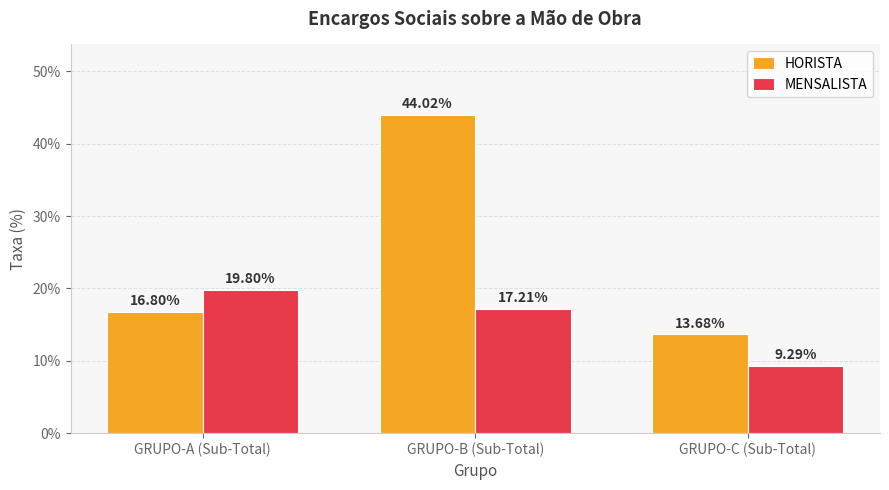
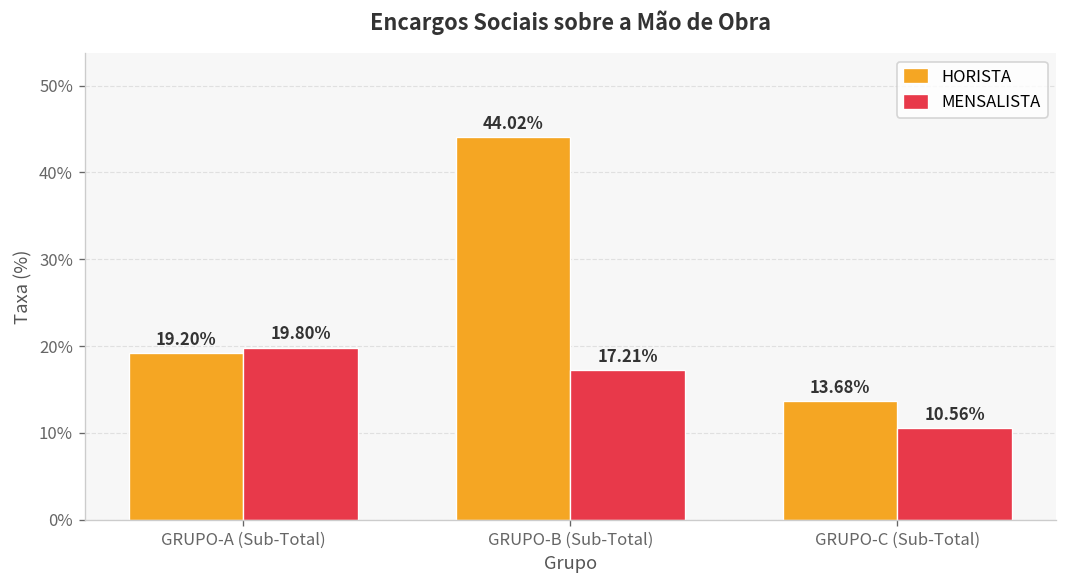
  {
    "HORISTA": {
-     "GRUPO-A (Sub-Total)": "16.80%",
+     "GRUPO-A (Sub-Total)": "19.20%",
      "GRUPO-B (Sub-Total)": "44.02%",
      "GRUPO-C (Sub-Total)": "13.68%"
    },
    "MENSALISTA": {
      "GRUPO-A (Sub-Total)": "19.80%",
      "GRUPO-B (Sub-Total)": "17.21%",
-     "GRUPO-C (Sub-Total)": "9.29%"
+     "GRUPO-C (Sub-Total)": "10.56%"
    }
  }
